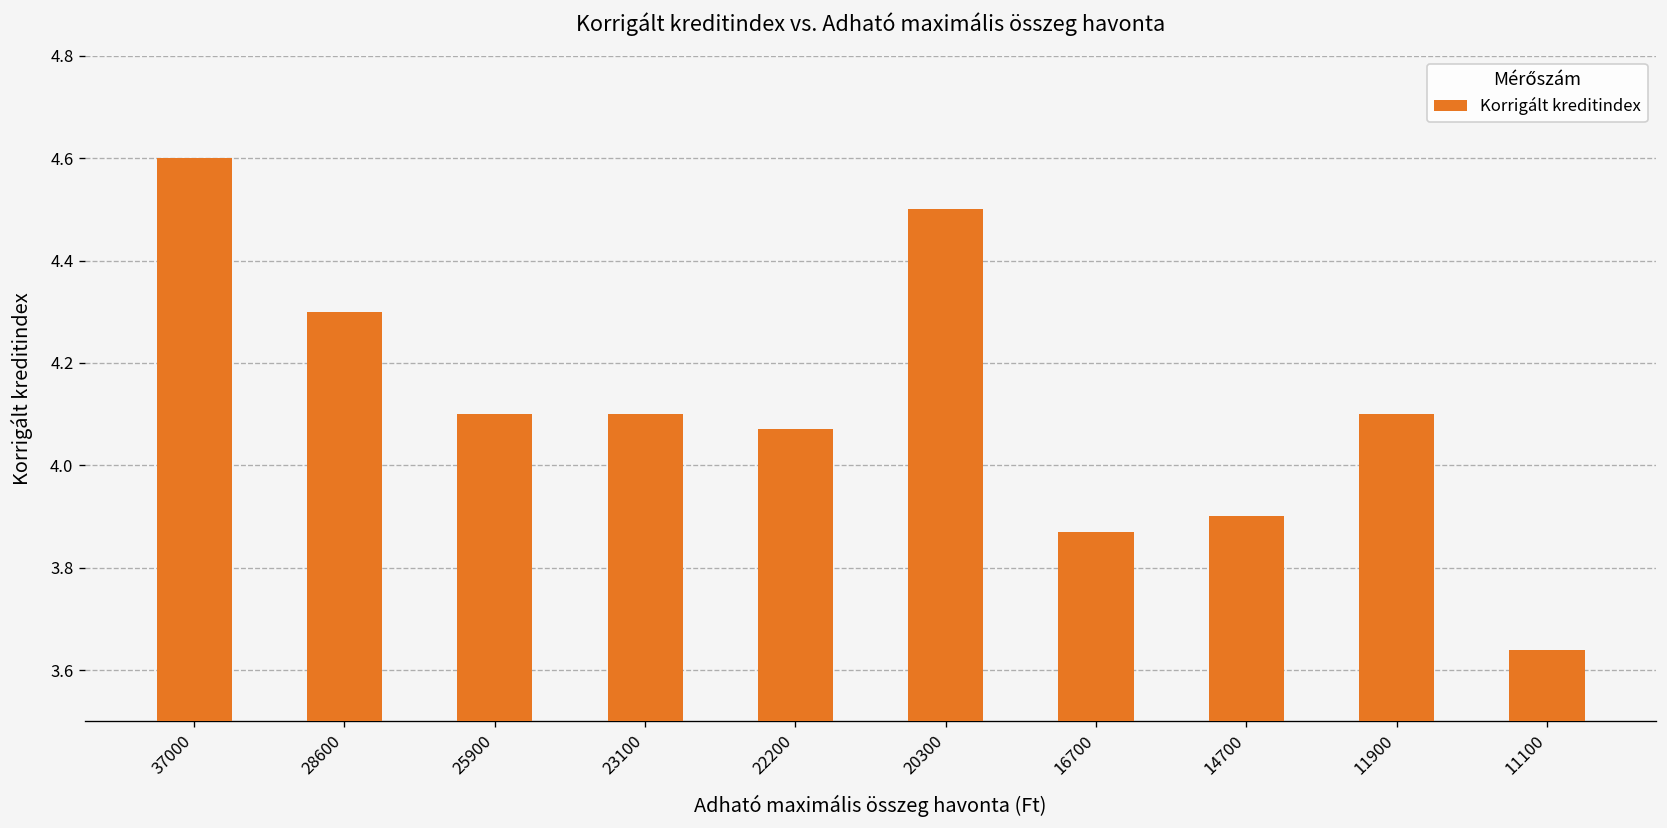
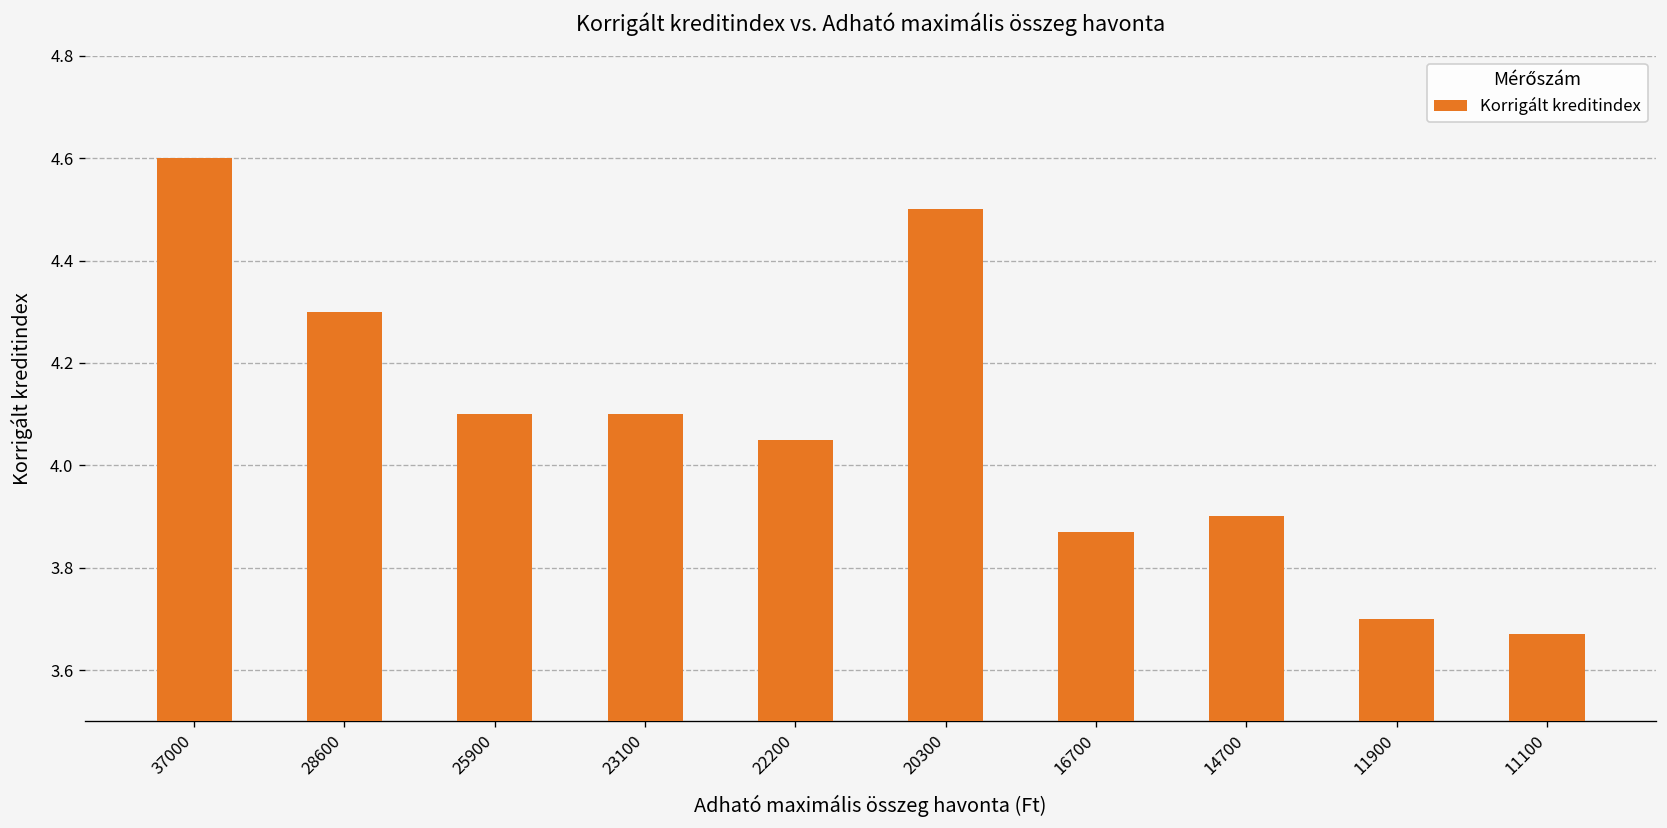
  {
    "37000": 4.60,
    "28600": 4.30,
    "25900": 4.10,
    "23100": 4.10,
-   "22200": 4.07,
+   "22200": 4.05,
    "20300": 4.50,
    "16700": 3.87,
    "14700": 3.90,
-   "11900": 4.1,
-   "11100": 3.64
+   "11900": 3.7,
+   "11100": 3.67
  }
